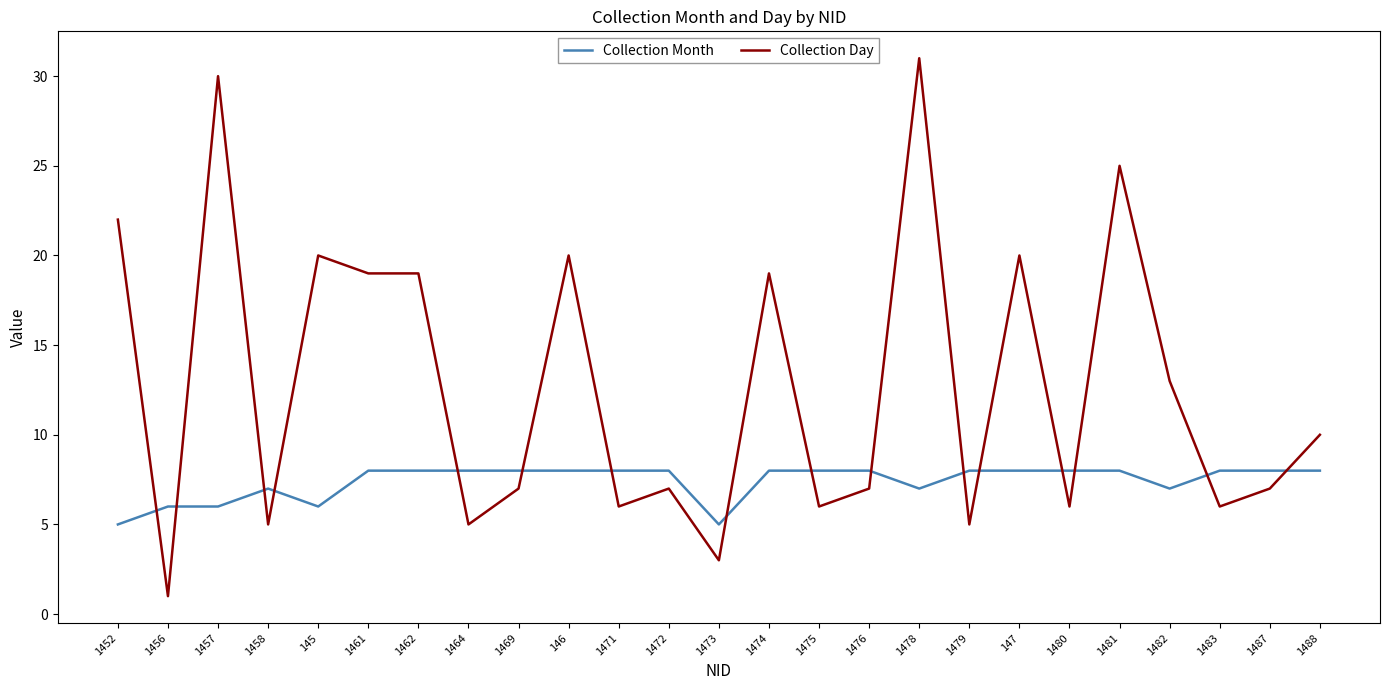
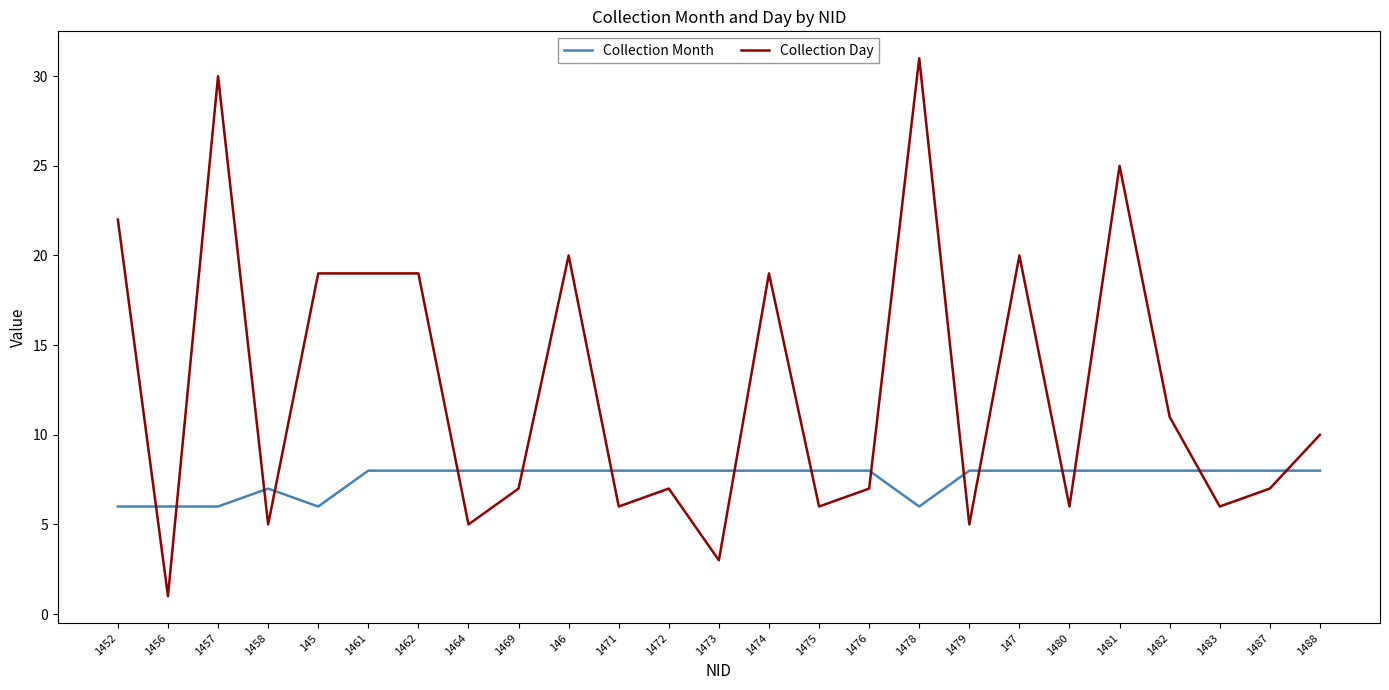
  {
    "Collection Month": {
-     "1452": 5,
+     "1452": 6,
      "1456": 6,
      "1457": 6,
      "1458": 7,
      "145": 6,
      "1461": 8,
      "1462": 8,
      "1464": 8,
      "1469": 8,
      "146": 8,
      "1471": 8,
      "1472": 8,
-     "1473": 5,
+     "1473": 8,
      "1474": 8,
      "1475": 8,
      "1476": 8,
-     "1478": 7,
+     "1478": 6,
      "1479": 8,
      "147": 8,
      "1480": 8,
      "1481": 8,
-     "1482": 7,
+     "1482": 8,
      "1483": 8,
      "1487": 8,
      "1488": 8
    },
    "Collection Day": {
      "1452": 22,
      "1456": 1,
      "1457": 30,
      "1458": 5,
-     "145": 20,
+     "145": 19,
      "1461": 19,
      "1462": 19,
      "1464": 5,
      "1469": 7,
      "146": 20,
      "1471": 6,
      "1472": 7,
      "1473": 3,
      "1474": 19,
      "1475": 6,
      "1476": 7,
      "1478": 31,
      "1479": 5,
      "147": 20,
      "1480": 6,
      "1481": 25,
-     "1482": 13,
+     "1482": 11,
      "1483": 6,
      "1487": 7,
      "1488": 10
    }
  }
